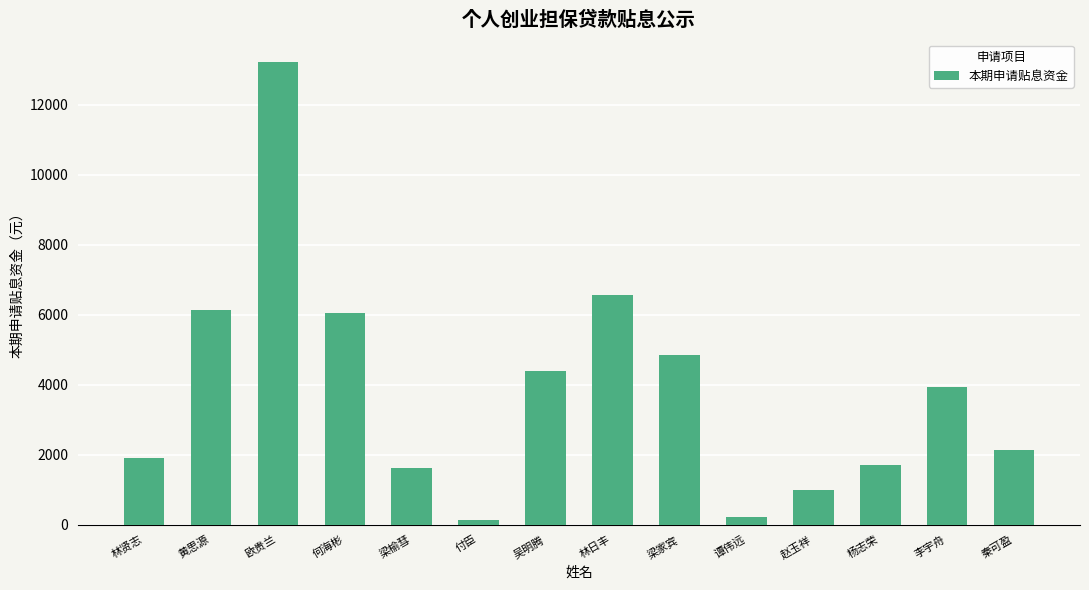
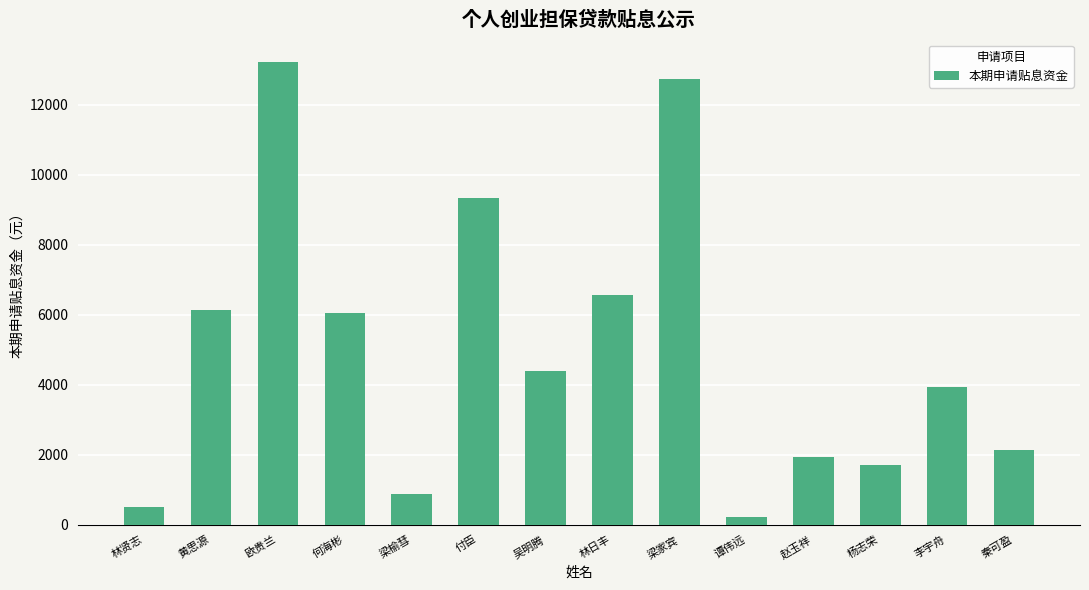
  {
-   "林贤志": 1900,
+   "林贤志": 500,
    "黄思源": 6100,
    "欧贵兰": 13200,
    "何海彬": 6100,
-   "梁榆彗": 1600,
-   "付臣": 100,
+   "梁榆彗": 900,
+   "付臣": 9300,
    "吴明腾": 4400,
    "林日丰": 6600,
-   "梁家宾": 4900,
+   "梁家宾": 12700,
    "谭伟远": 200,
-   "赵玉祥": 1000,
+   "赵玉祥": 1900,
    "杨志荣": 1700,
    "李宇舟": 3900,
    "秦可盈": 2100
  }
